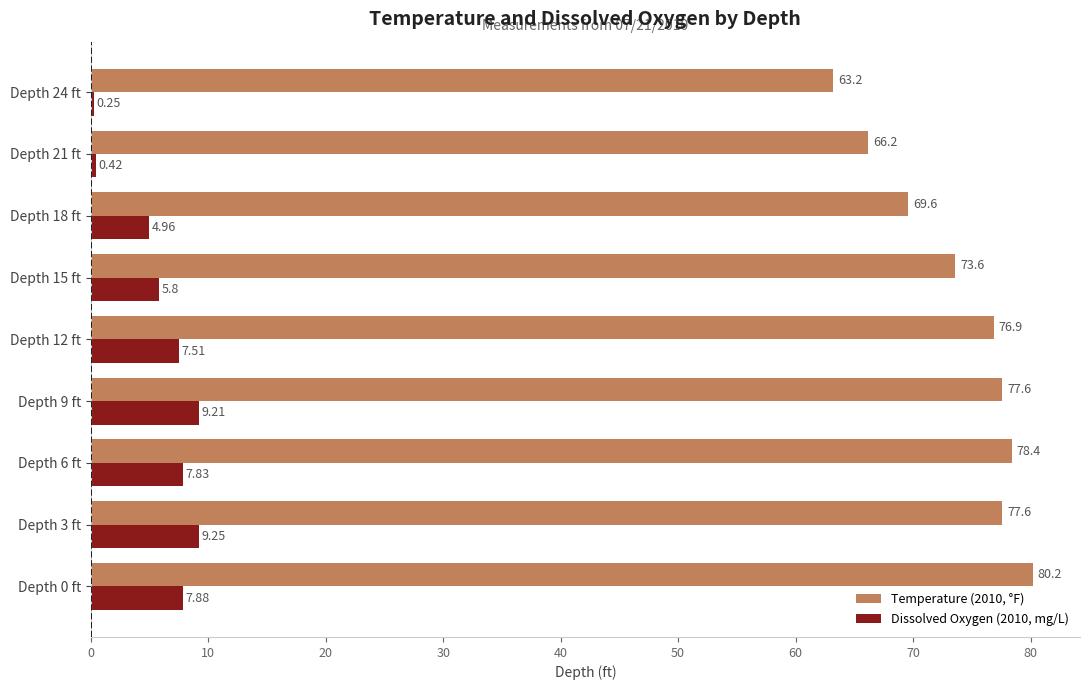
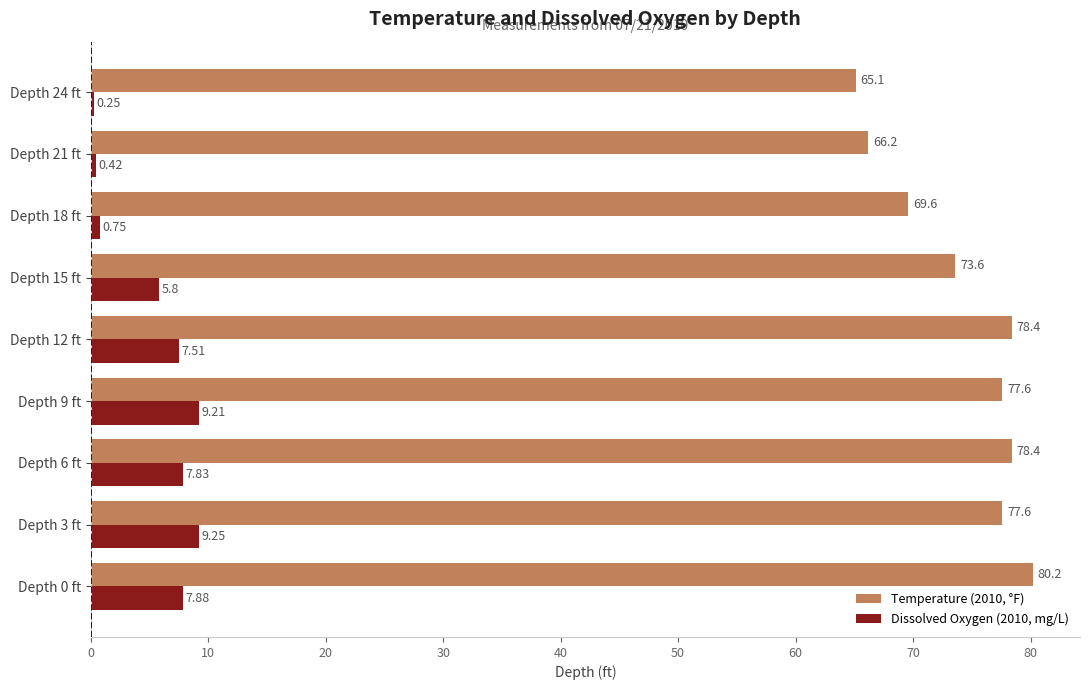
  {
    "Temperature (2010, °F)": {
-     "Depth 24 ft": 63.2,
+     "Depth 24 ft": 65.1,
      "Depth 21 ft": 66.2,
      "Depth 18 ft": 69.6,
      "Depth 15 ft": 73.6,
-     "Depth 12 ft": 76.9,
+     "Depth 12 ft": 78.4,
      "Depth 9 ft": 77.6,
      "Depth 6 ft": 78.4,
      "Depth 3 ft": 77.6,
      "Depth 0 ft": 80.2
    },
    "Dissolved Oxygen (2010, mg/L)": {
      "Depth 24 ft": 0.25,
      "Depth 21 ft": 0.42,
-     "Depth 18 ft": 4.96,
+     "Depth 18 ft": 0.75,
      "Depth 15 ft": 5.8,
      "Depth 12 ft": 7.51,
      "Depth 9 ft": 9.21,
      "Depth 6 ft": 7.83,
      "Depth 3 ft": 9.25,
      "Depth 0 ft": 7.88
    }
  }
